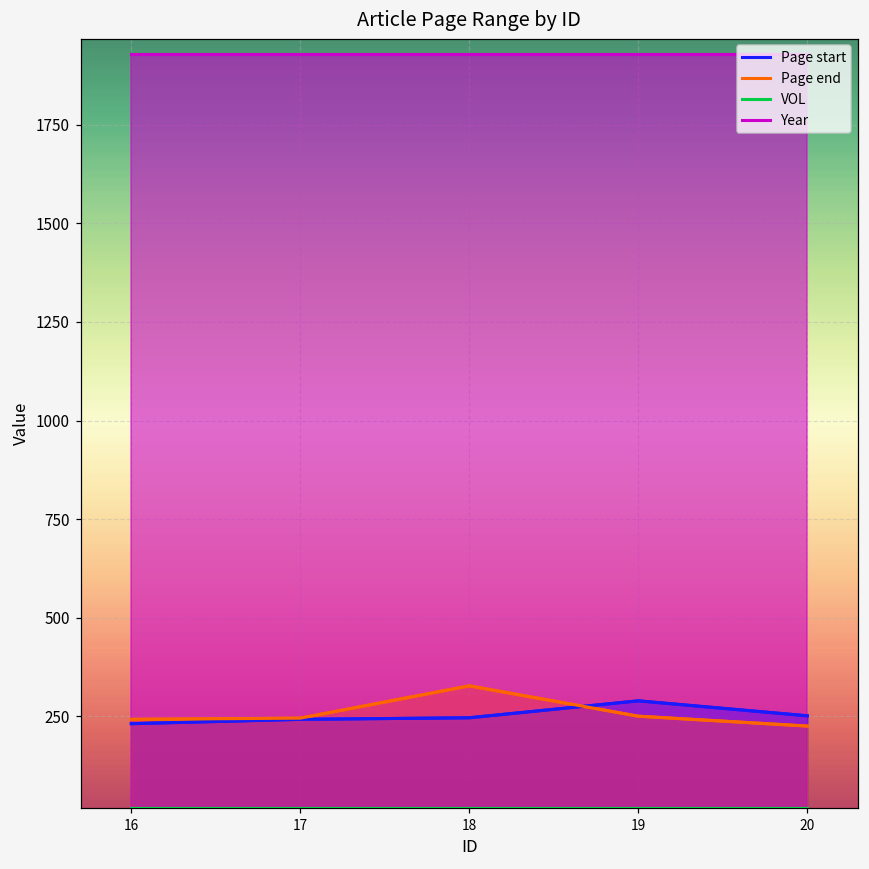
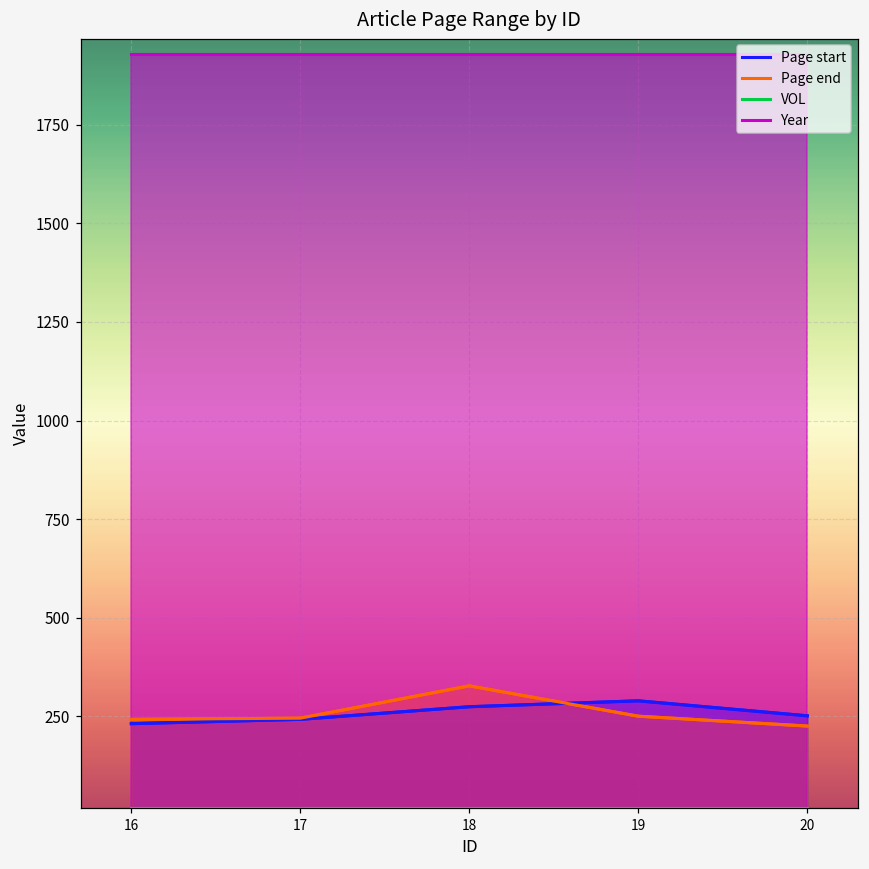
  {
    "Page start": {
      "16": 230,
-     "18": 250,
+     "18": 270,
      "19": 290,
      "20": 250
    },
    "Page end": {
      "16": 240,
      "18": 330,
      "19": 250,
      "20": 230
    },
    "VOL": {
      "16": 20,
      "17": 20,
      "18": 20,
      "19": 20,
      "20": 20
    },
    "Year": {
      "16": 1930,
      "17": 1930,
      "18": 1930,
      "19": 1930
    }
  }
